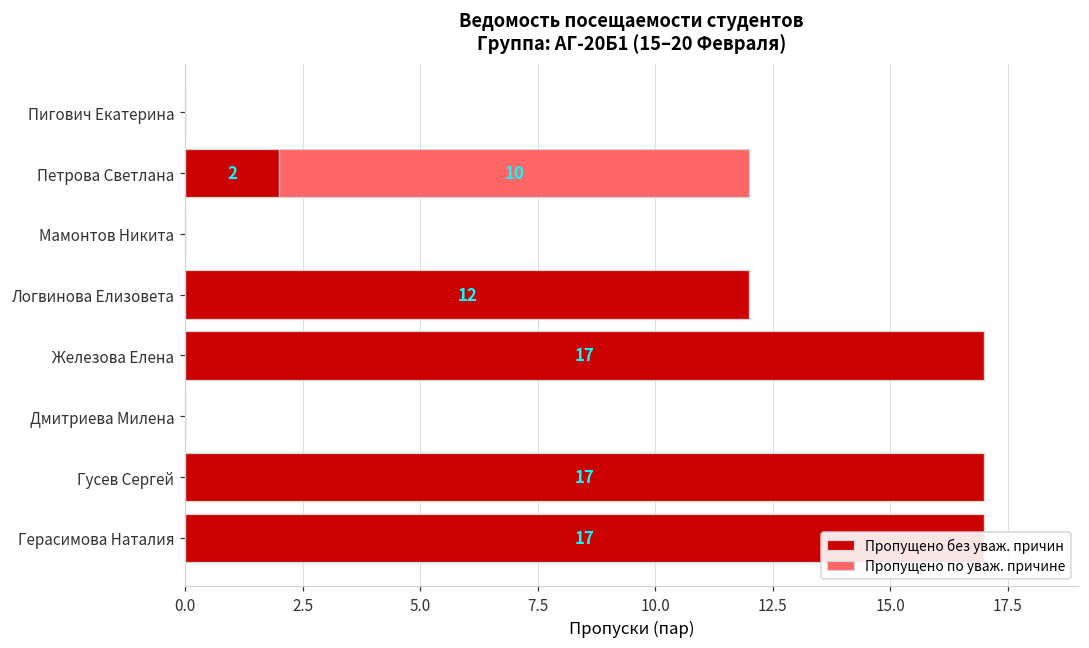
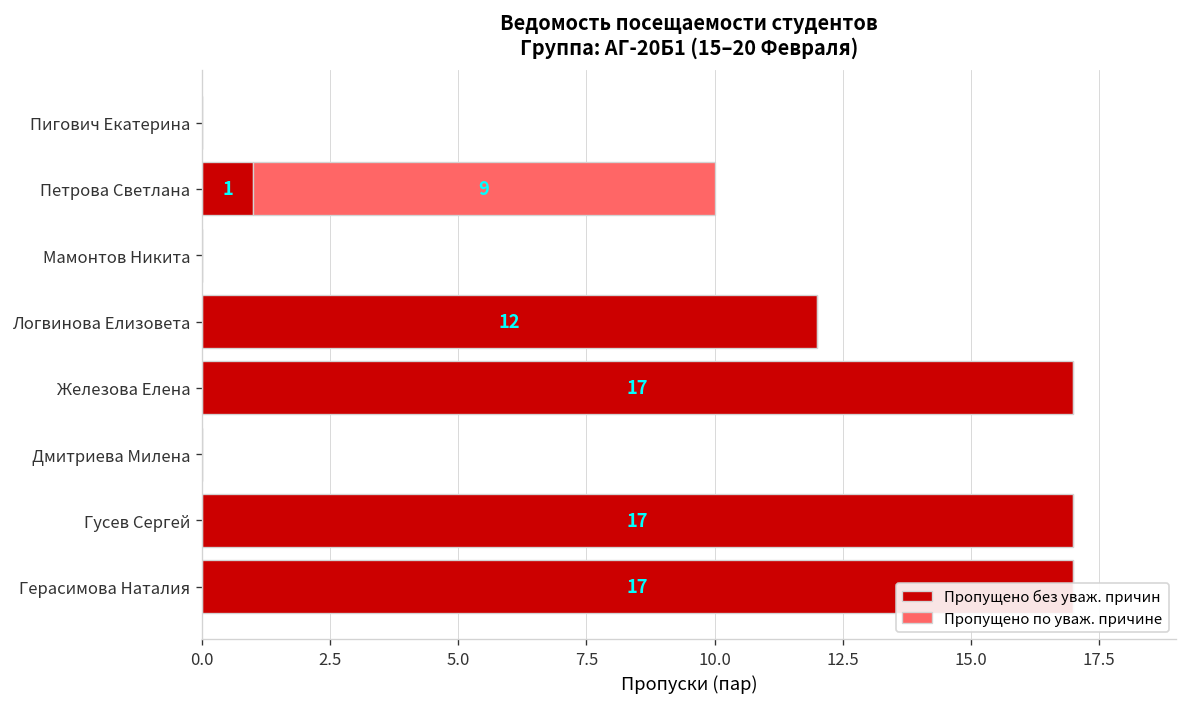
  {
    "Пропущено без уваж. причин": {
-     "Петрова Светлана": 2,
+     "Петрова Светлана": 1,
      "Логвинова Елизовета": 12,
      "Железова Елена": 17,
      "Гусев Сергей": 17
    },
    "Пропущено по уваж. причине": {
-     "Петрова Светлана": 10
+     "Петрова Светлана": 9
    }
  }
